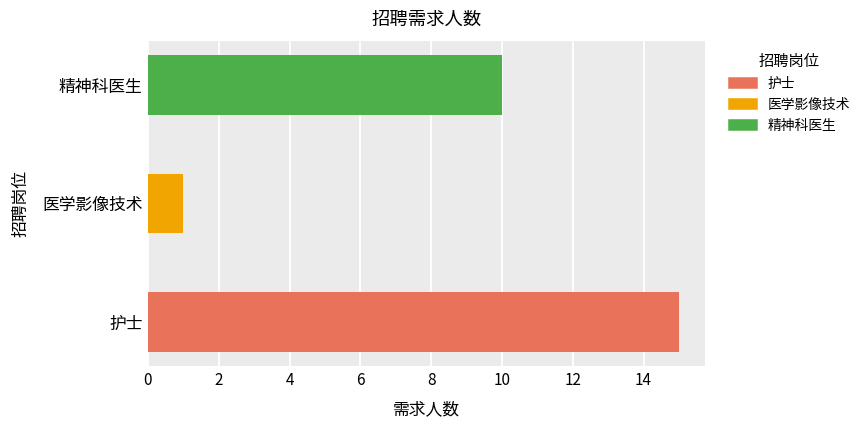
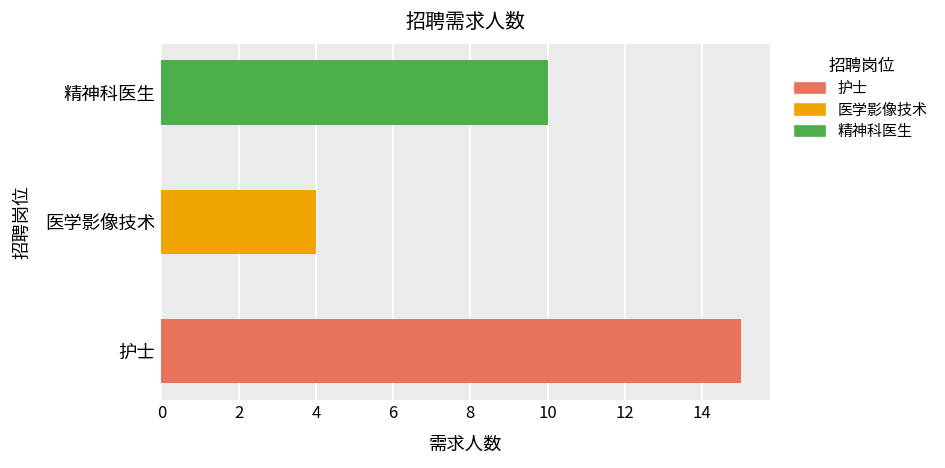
  {
    "精神科医生": 10,
-   "医学影像技术": 1,
+   "医学影像技术": 4,
    "护士": 15
  }
